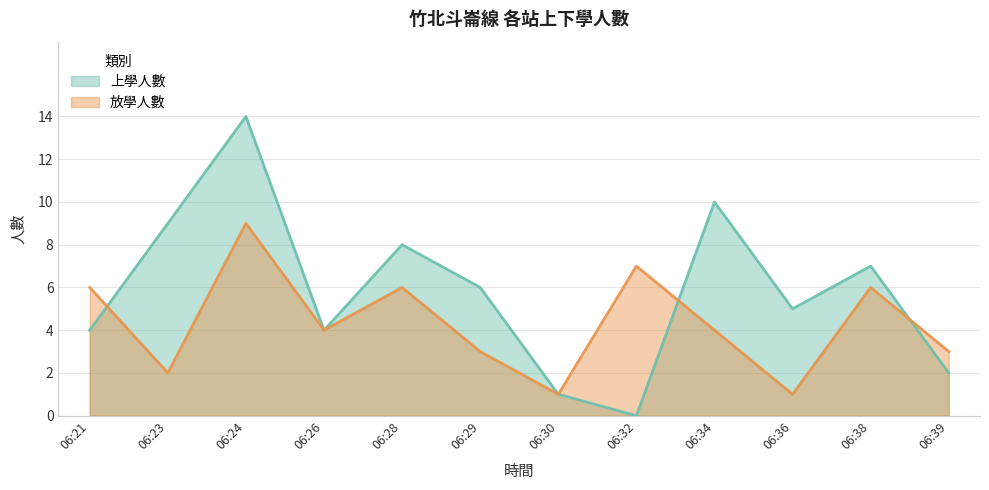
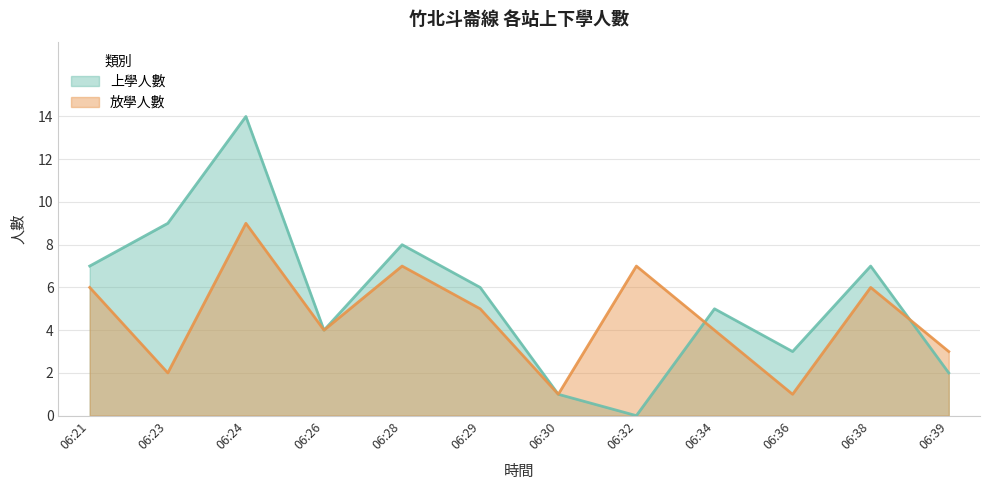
  {
    "上學人數": {
-     "06:21": 4,
+     "06:21": 7,
      "06:23": 9,
      "06:24": 14,
      "06:28": 8,
      "06:29": 6,
      "06:32": 0,
-     "06:34": 10,
-     "06:36": 5,
+     "06:34": 5,
+     "06:36": 3,
      "06:38": 7,
      "06:39": 2
    },
    "放學人數": {
      "06:21": 6,
      "06:23": 2,
      "06:24": 9,
-     "06:28": 6,
-     "06:29": 3,
+     "06:28": 7,
+     "06:29": 5,
      "06:32": 7,
      "06:34": 4,
      "06:36": 1,
      "06:38": 6,
      "06:39": 3
    }
  }
